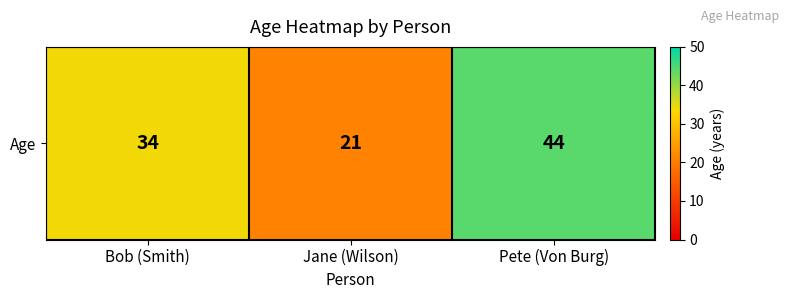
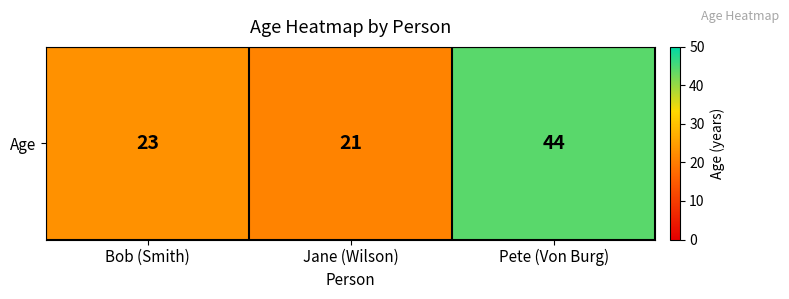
  {
    "Age": {
-     "Bob (Smith)": 34,
+     "Bob (Smith)": 23,
      "Jane (Wilson)": 21,
      "Pete (Von Burg)": 44
    }
  }
